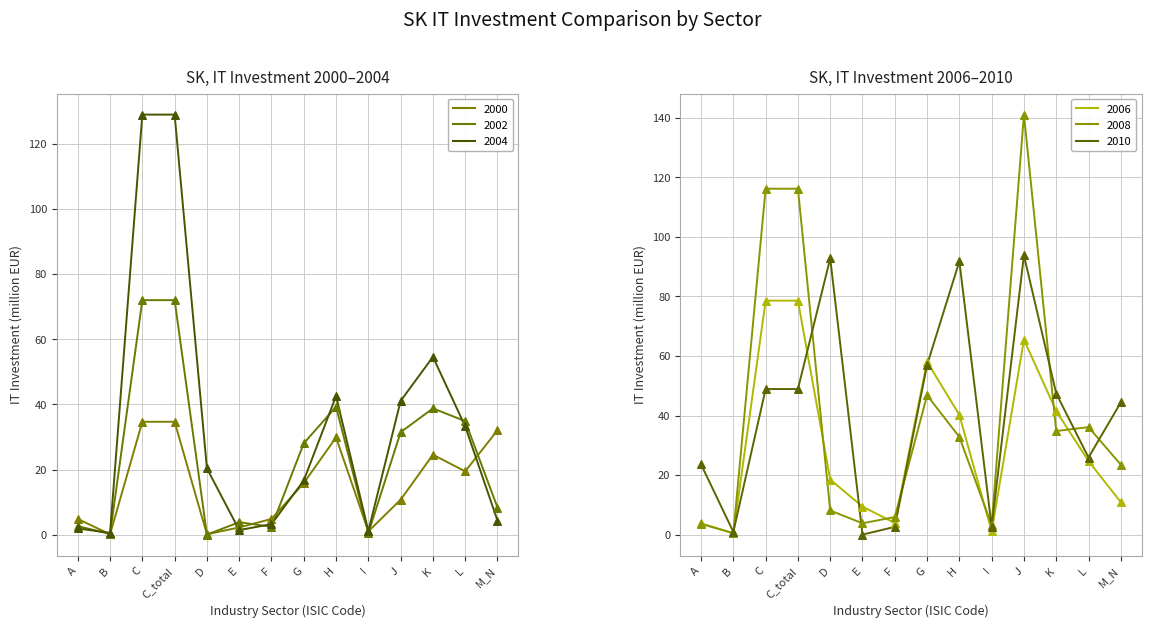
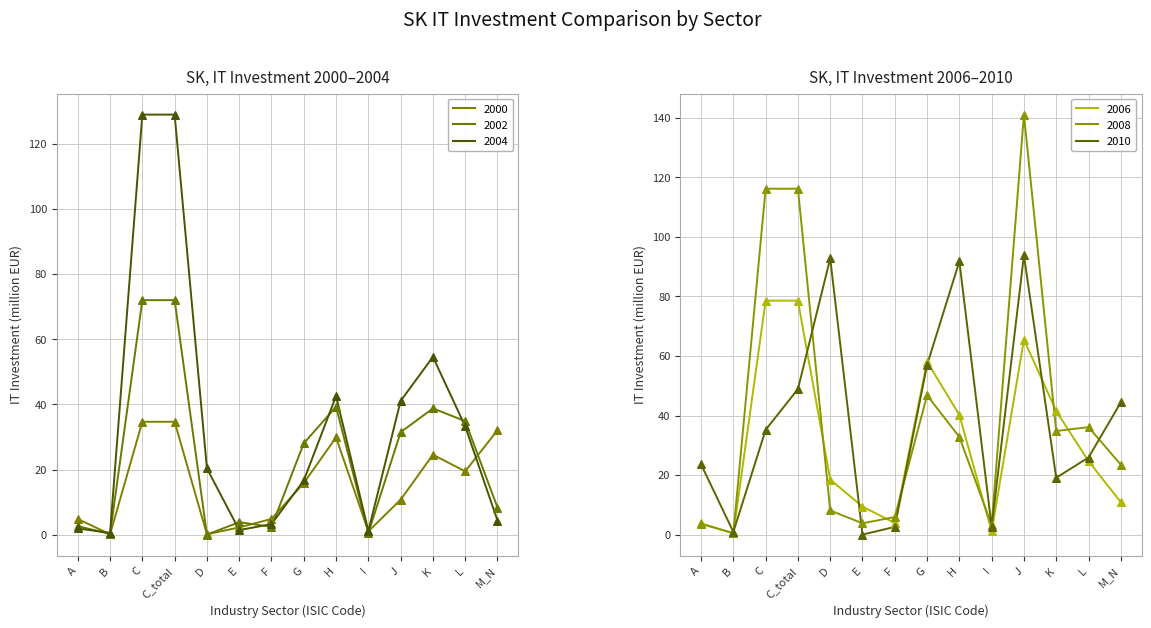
  {
    "SK, IT Investment 2006–2010": {
      "2010": {
        "A": 24,
-       "C": 49,
+       "C": 35,
        "C_total": 49,
        "D": 93,
        "E": 0,
        "F": 3,
        "G": 57,
        "H": 92,
        "J": 94,
-       "K": 47,
+       "K": 19,
        "L": 26,
        "M_N": 44
      }
    }
  }
